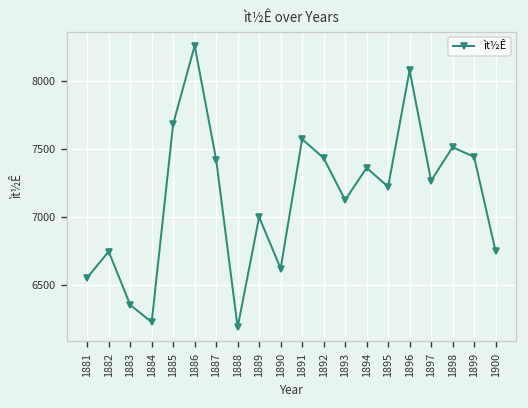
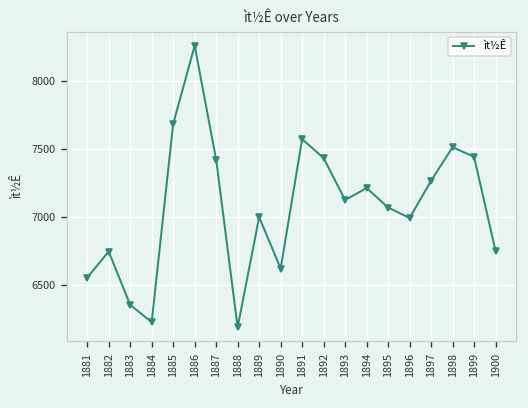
  {
    "1881": 6550,
    "1882": 6740,
    "1883": 6350,
    "1884": 6220,
    "1885": 7680,
    "1886": 8260,
    "1887": 7420,
    "1888": 6190,
    "1889": 7000,
    "1890": 6620,
    "1891": 7570,
    "1892": 7430,
    "1893": 7120,
-   "1894": 7360,
-   "1895": 7220,
-   "1896": 8080,
+   "1894": 7210,
+   "1895": 7070,
+   "1896": 6990,
    "1897": 7270,
    "1898": 7510,
    "1899": 7440,
    "1900": 6750
  }
